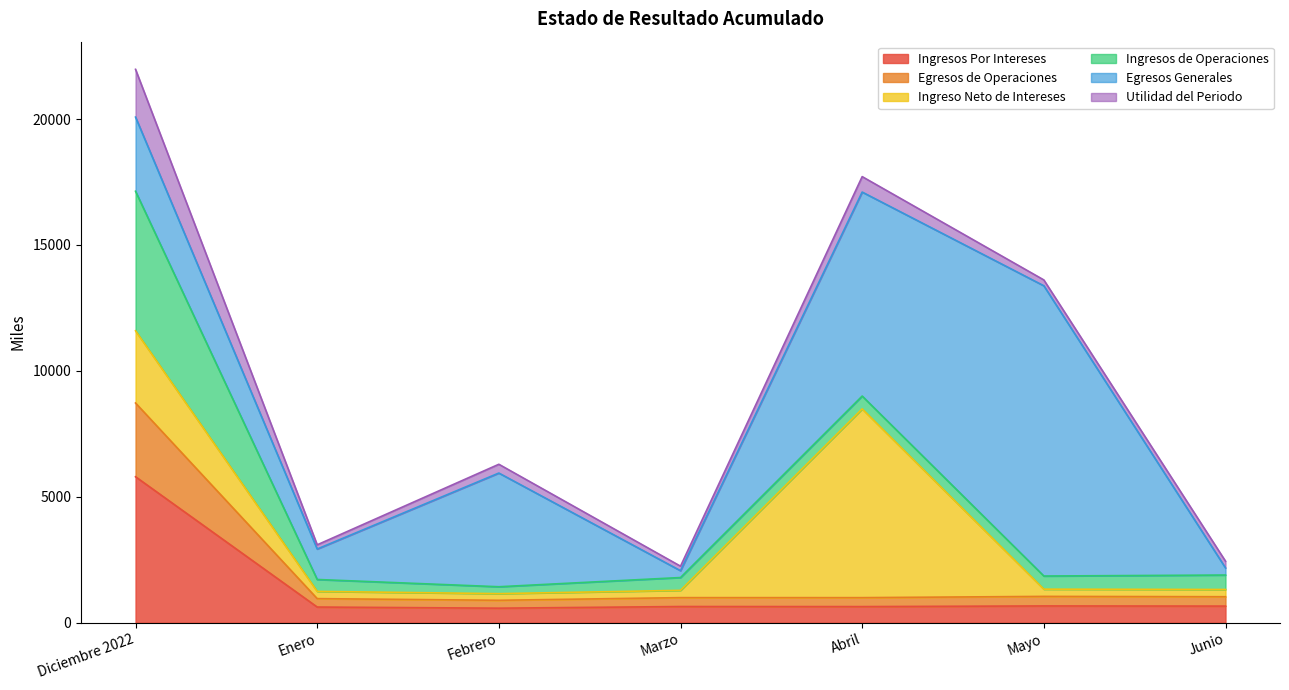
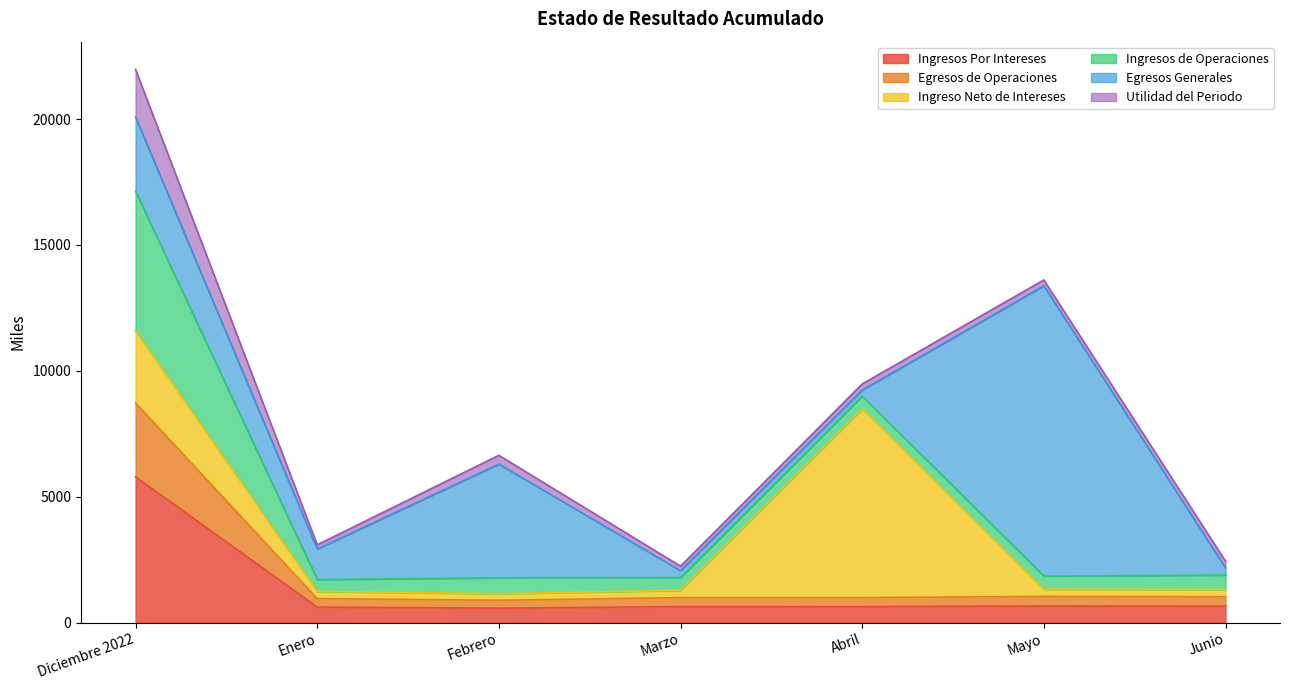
  {
    "Ingreso Neto de Intereses": {
      "Diciembre 2022": 2900,
      "Enero": 300,
      "Febrero": 300,
      "Marzo": 300,
      "Abril": 7500,
      "Mayo": 300,
      "Junio": 300
    },
    "Ingresos de Operaciones": {
      "Diciembre 2022": 5500,
      "Enero": 500,
-     "Febrero": 300,
+     "Febrero": 600,
      "Marzo": 500,
      "Abril": 500,
      "Mayo": 500,
      "Junio": 600
    },
    "Egresos Generales": {
      "Diciembre 2022": 2900,
      "Enero": 1200,
      "Febrero": 4500,
      "Marzo": 300,
-     "Abril": 8100,
+     "Abril": 200,
      "Mayo": 11500,
      "Junio": 300
    },
    "Utilidad del Periodo": {
      "Diciembre 2022": 1900,
      "Enero": 200,
      "Febrero": 300,
      "Marzo": 200,
-     "Abril": 600,
+     "Abril": 200,
      "Mayo": 200,
      "Junio": 300
    }
  }
